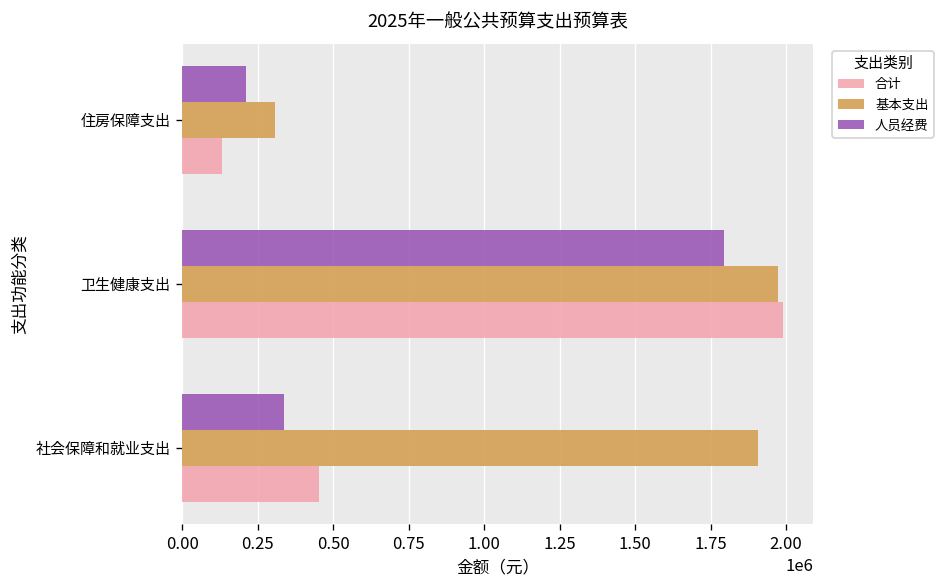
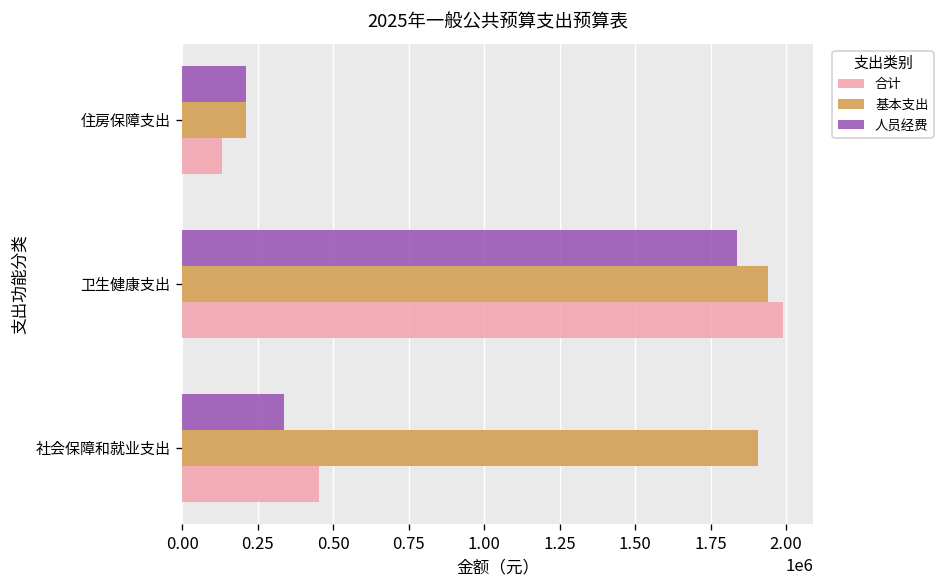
  {
    "合计": {
      "住房保障支出": 130000,
      "卫生健康支出": 1990000,
      "社会保障和就业支出": 450000
    },
    "基本支出": {
-     "住房保障支出": 310000,
-     "卫生健康支出": 1970000,
+     "住房保障支出": 210000,
+     "卫生健康支出": 1940000,
      "社会保障和就业支出": 1910000
    },
    "人员经费": {
      "住房保障支出": 210000,
-     "卫生健康支出": 1790000,
+     "卫生健康支出": 1840000,
      "社会保障和就业支出": 340000
    }
  }
